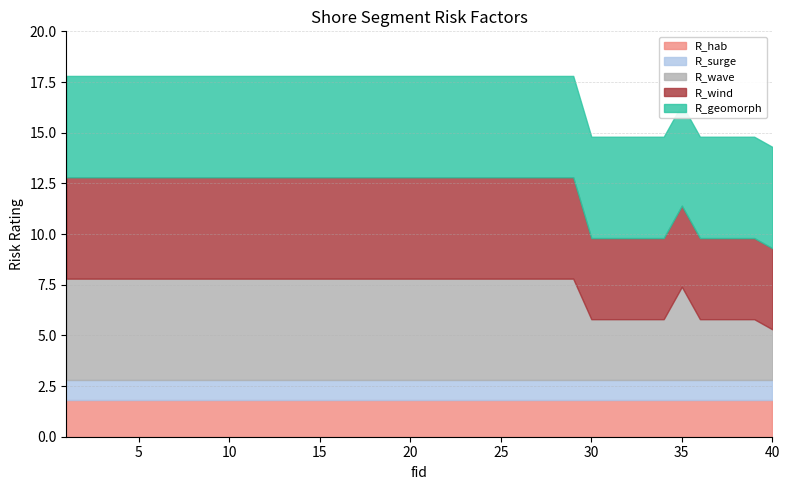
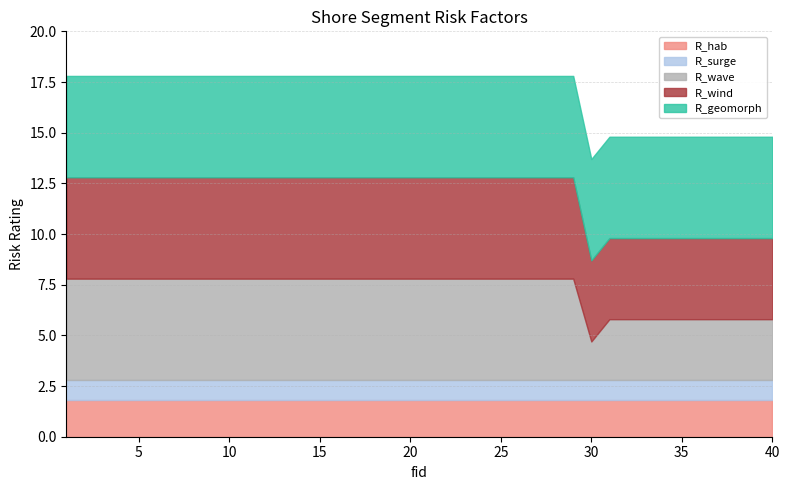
  {
    "R_hab": {
      "5": 1.8,
      "10": 1.8,
      "15": 1.8,
      "20": 1.8,
      "25": 1.8,
      "30": 1.8,
      "35": 1.8,
      "40": 1.8
    },
    "R_surge": {
      "5": 1.0,
      "10": 1.0,
      "15": 1.0,
      "20": 1.0,
      "25": 1.0,
      "30": 1.0,
      "35": 1.0,
      "40": 1.0
    },
    "R_wave": {
      "5": 5.0,
      "10": 5.0,
      "15": 5.0,
      "20": 5.0,
      "25": 5.0,
-     "30": 3.0,
-     "35": 4.6,
-     "40": 2.5
+     "30": 1.9,
+     "35": 3.0,
+     "40": 3.0
    },
    "R_wind": {
      "5": 5.0,
      "10": 5.0,
      "15": 5.0,
      "20": 5.0,
      "25": 5.0,
      "30": 4.0,
      "35": 4.0,
      "40": 4.0
    },
    "R_geomorph": {
      "5": 5.0,
      "10": 5.0,
      "15": 5.0,
      "20": 5.0,
      "25": 5.0,
      "30": 5.0,
      "40": 5.0
    }
  }
